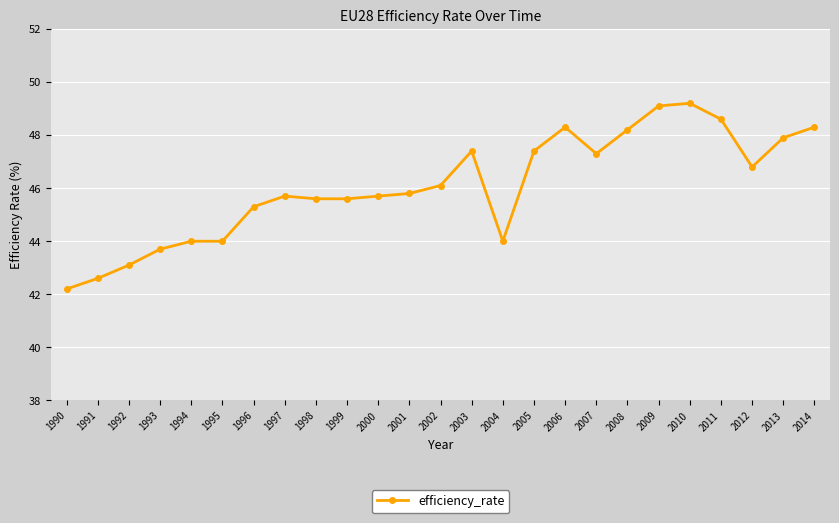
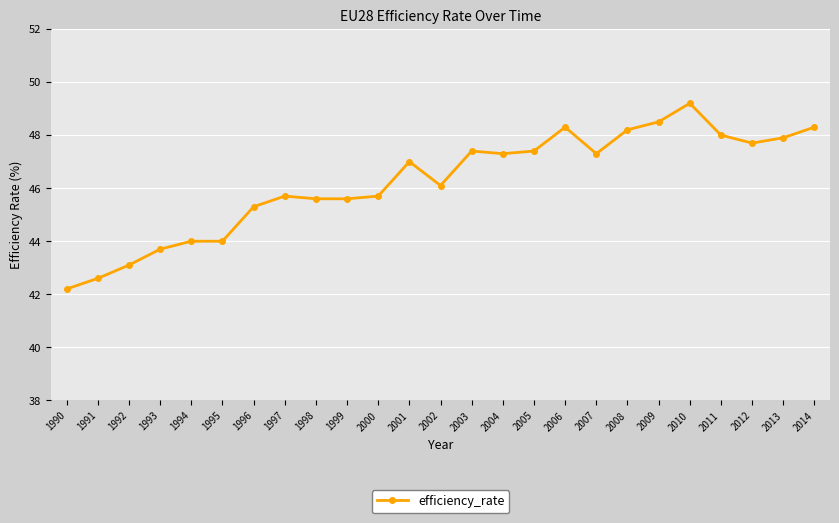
  {
    "1990": 42.2,
    "1991": 42.6,
    "1992": 43.1,
    "1993": 43.7,
    "1994": 44.0,
    "1995": 44.0,
    "1996": 45.3,
    "1997": 45.7,
    "1998": 45.6,
    "1999": 45.6,
    "2000": 45.7,
-   "2001": 45.8,
+   "2001": 47.0,
    "2002": 46.1,
    "2003": 47.4,
-   "2004": 44.0,
+   "2004": 47.3,
    "2005": 47.4,
    "2006": 48.3,
    "2007": 47.3,
    "2008": 48.2,
-   "2009": 49.1,
+   "2009": 48.5,
    "2010": 49.2,
-   "2011": 48.6,
-   "2012": 46.8,
+   "2011": 48.0,
+   "2012": 47.7,
    "2013": 47.9,
    "2014": 48.3
  }
